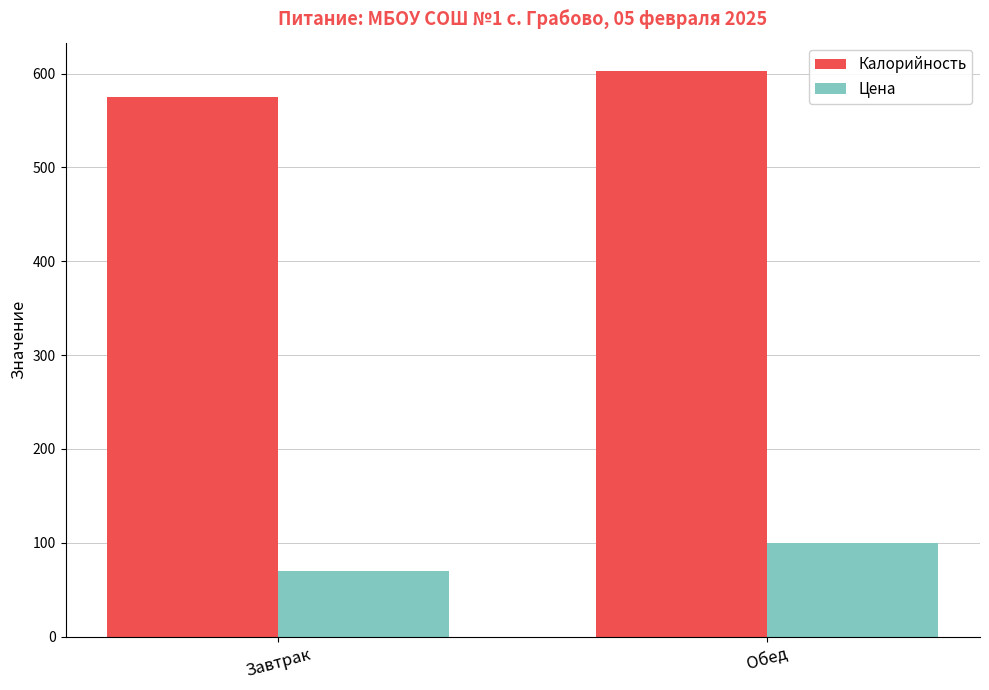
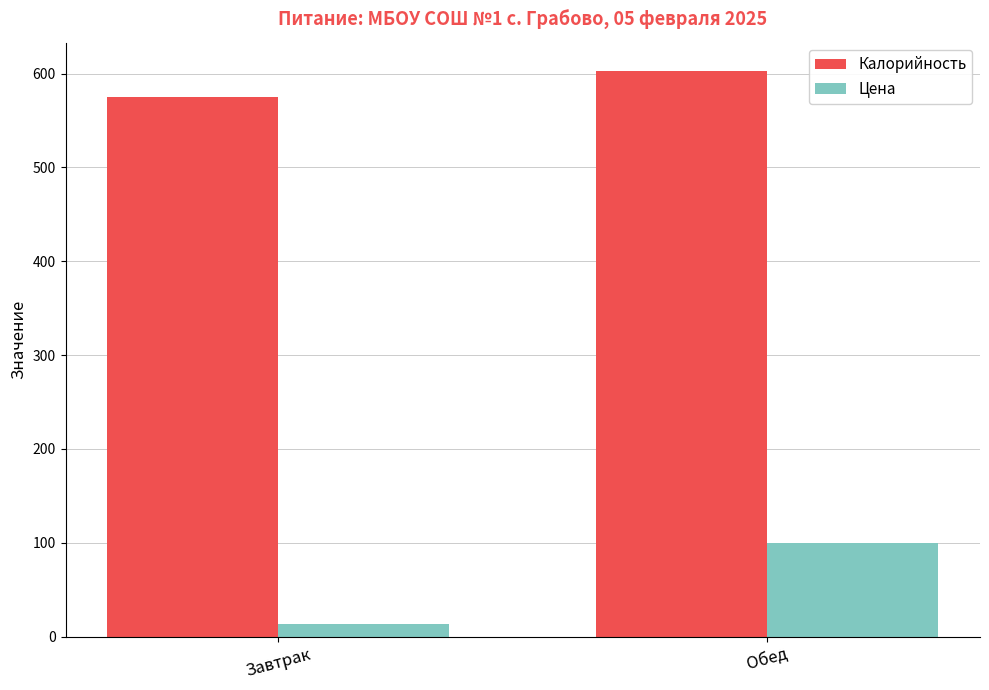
  {
    "Калорийность": {
      "Завтрак": 580,
      "Обед": 600
    },
    "Цена": {
-     "Завтрак": 70,
+     "Завтрак": 10,
      "Обед": 100
    }
  }
